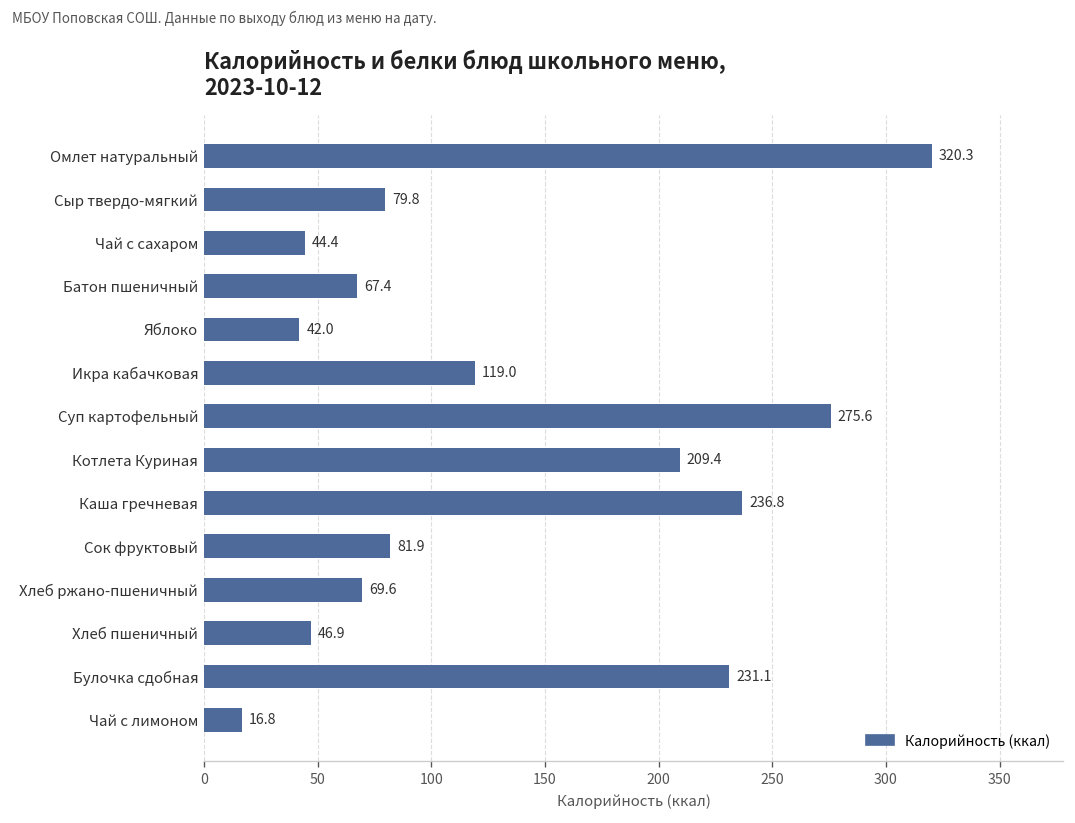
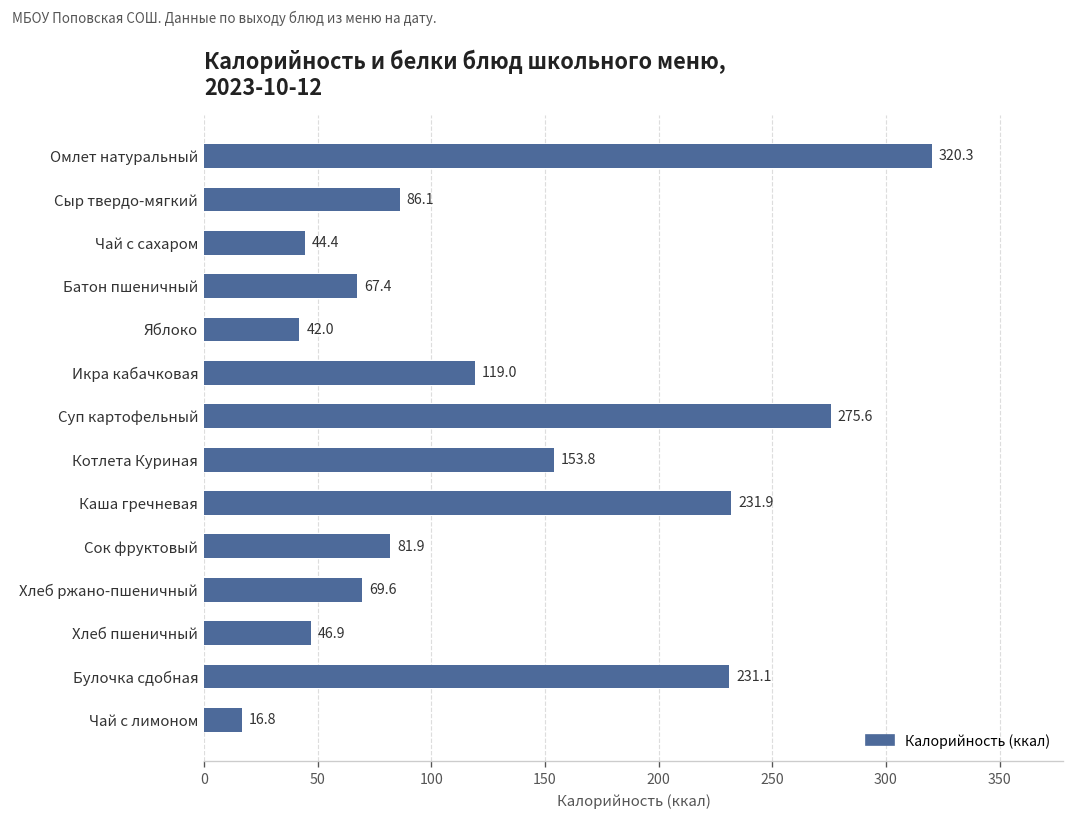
  {
    "Омлет натуральный": 320.3,
-   "Сыр твердо-мягкий": 79.8,
+   "Сыр твердо-мягкий": 86.1,
    "Чай с сахаром": 44.4,
    "Батон пшеничный": 67.4,
    "Яблоко": 42.0,
    "Икра кабачковая": 119.0,
    "Суп картофельный": 275.6,
-   "Котлета Куриная": 209.4,
-   "Каша гречневая": 236.8,
+   "Котлета Куриная": 153.8,
+   "Каша гречневая": 231.9,
    "Сок фруктовый": 81.9,
    "Хлеб ржано-пшеничный": 69.6,
    "Хлеб пшеничный": 46.9,
    "Булочка сдобная": 231.1,
    "Чай с лимоном": 16.8
  }
